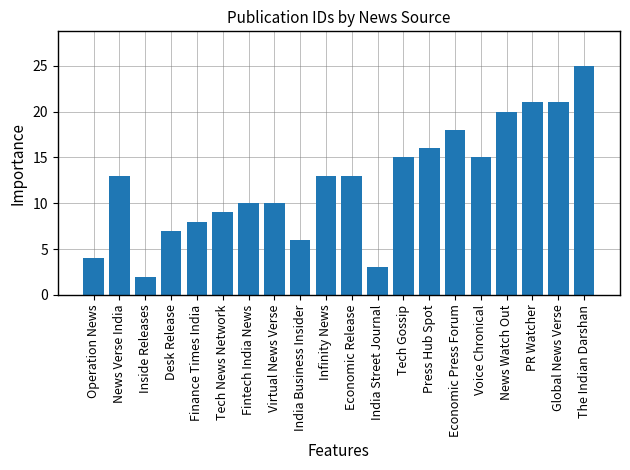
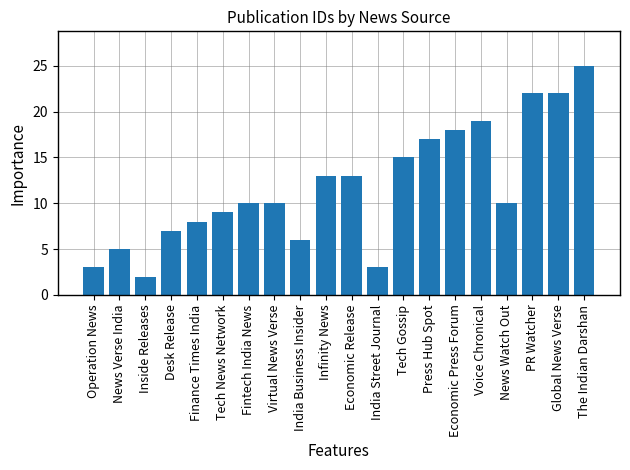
  {
-   "Operation News": 4,
-   "News Verse India": 13,
+   "Operation News": 3,
+   "News Verse India": 5,
    "Inside Releases": 2,
    "Desk Release": 7,
    "Finance Times India": 8,
    "Tech News Network": 9,
    "Fintech India News": 10,
    "Virtual News Verse": 10,
    "India Business Insider": 6,
    "Infinity News": 13,
    "Economic Release": 13,
    "India Street Journal": 3,
    "Tech Gossip": 15,
-   "Press Hub Spot": 16,
+   "Press Hub Spot": 17,
    "Economic Press Forum": 18,
-   "Voice Chronical": 15,
-   "News Watch Out": 20,
-   "PR Watcher": 21,
-   "Global News Verse": 21,
+   "Voice Chronical": 19,
+   "News Watch Out": 10,
+   "PR Watcher": 22,
+   "Global News Verse": 22,
    "The Indian Darshan": 25
  }
